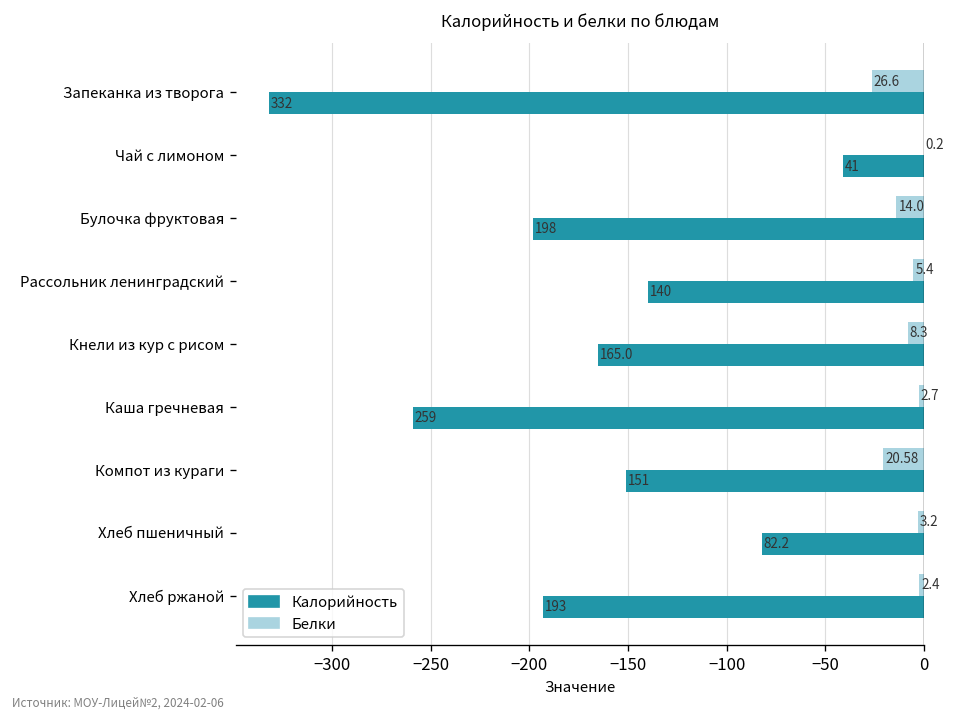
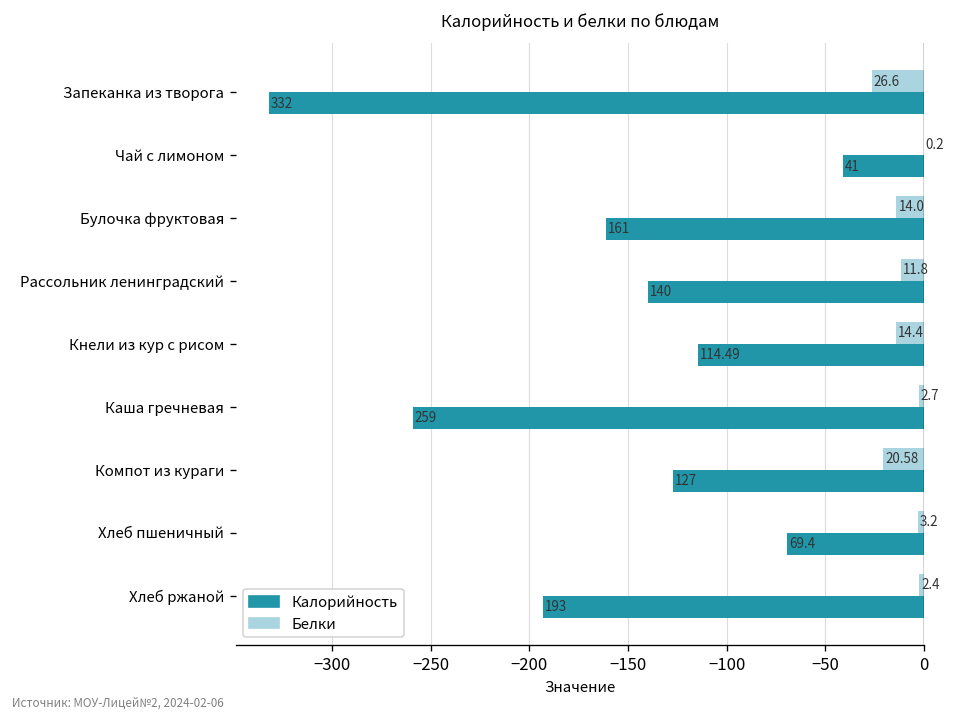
  {
    "Калорийность": {
-     "Булочка фруктовая": 198,
-     "Кнели из кур с рисом": 165.0,
-     "Компот из кураги": 151,
-     "Хлеб пшеничный": 82.2
+     "Булочка фруктовая": 161,
+     "Кнели из кур с рисом": 114.49,
+     "Компот из кураги": 127,
+     "Хлеб пшеничный": 69.4
    },
    "Белки": {
-     "Рассольник ленинградский": 5.4,
-     "Кнели из кур с рисом": 8.3
+     "Рассольник ленинградский": 11.8,
+     "Кнели из кур с рисом": 14.4
    }
  }
